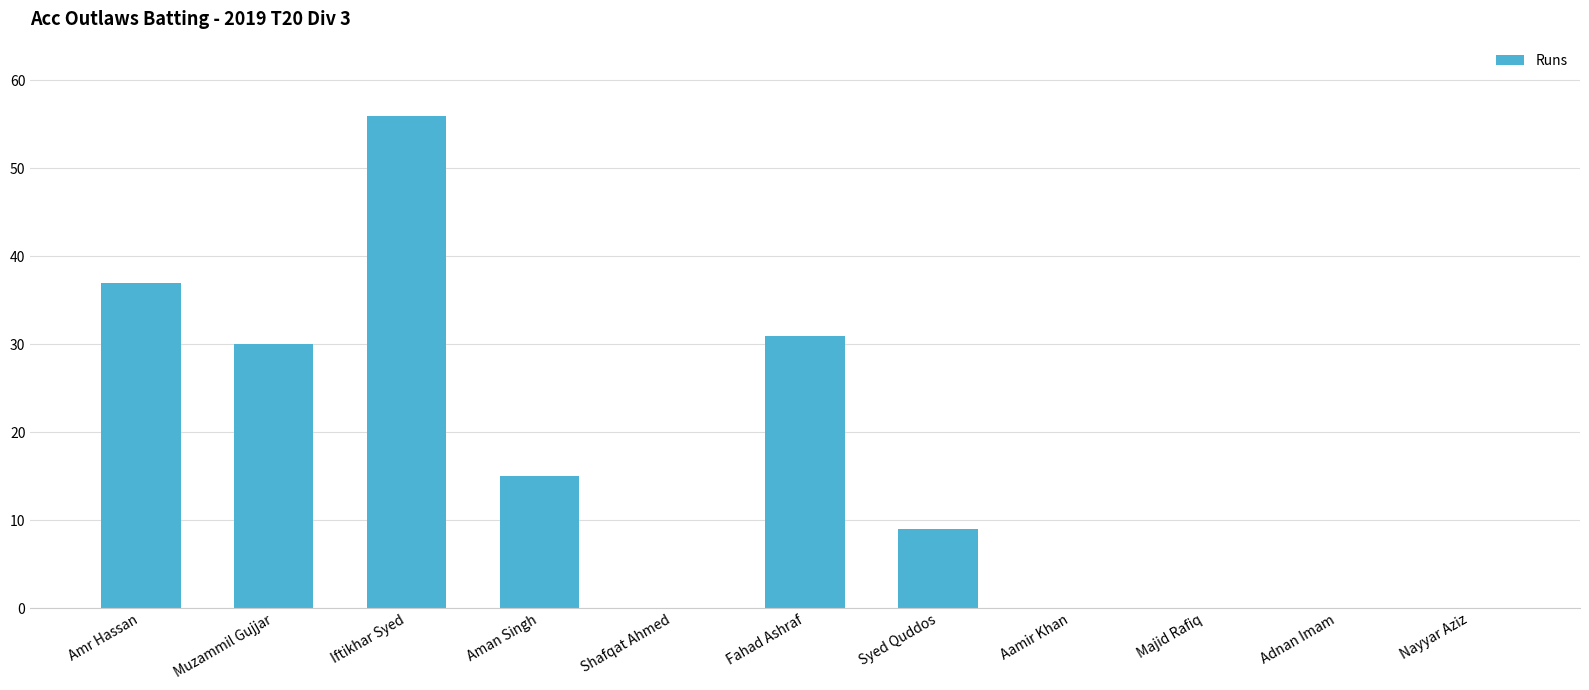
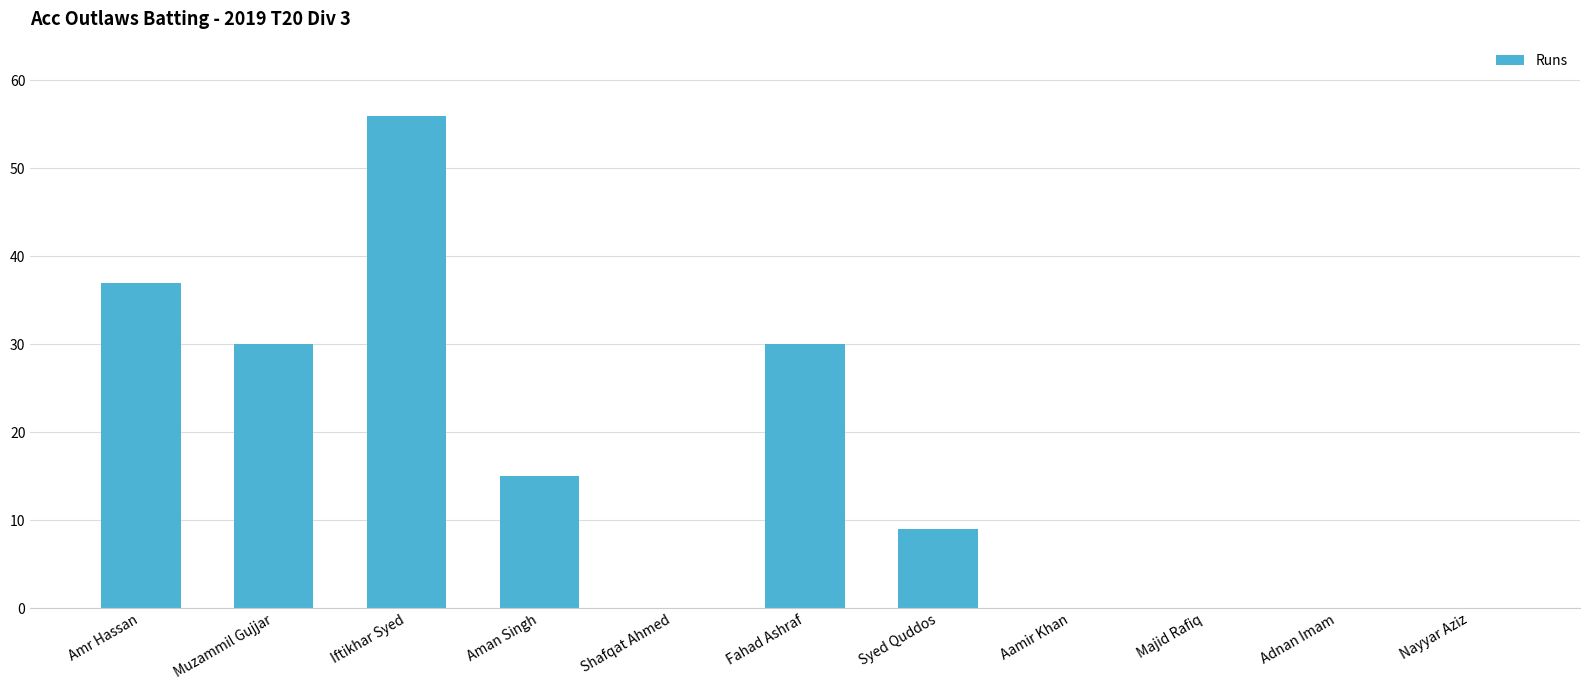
  {
    "Amr Hassan": 37,
    "Muzammil Gujjar": 30,
    "Iftikhar Syed": 56,
    "Aman Singh": 15,
    "Shafqat Ahmed": 0,
-   "Fahad Ashraf": 31,
+   "Fahad Ashraf": 30,
    "Syed Quddos": 9,
    "Aamir Khan": 0,
    "Majid Rafiq": 0,
    "Adnan Imam": 0,
    "Nayyar Aziz": 0
  }
